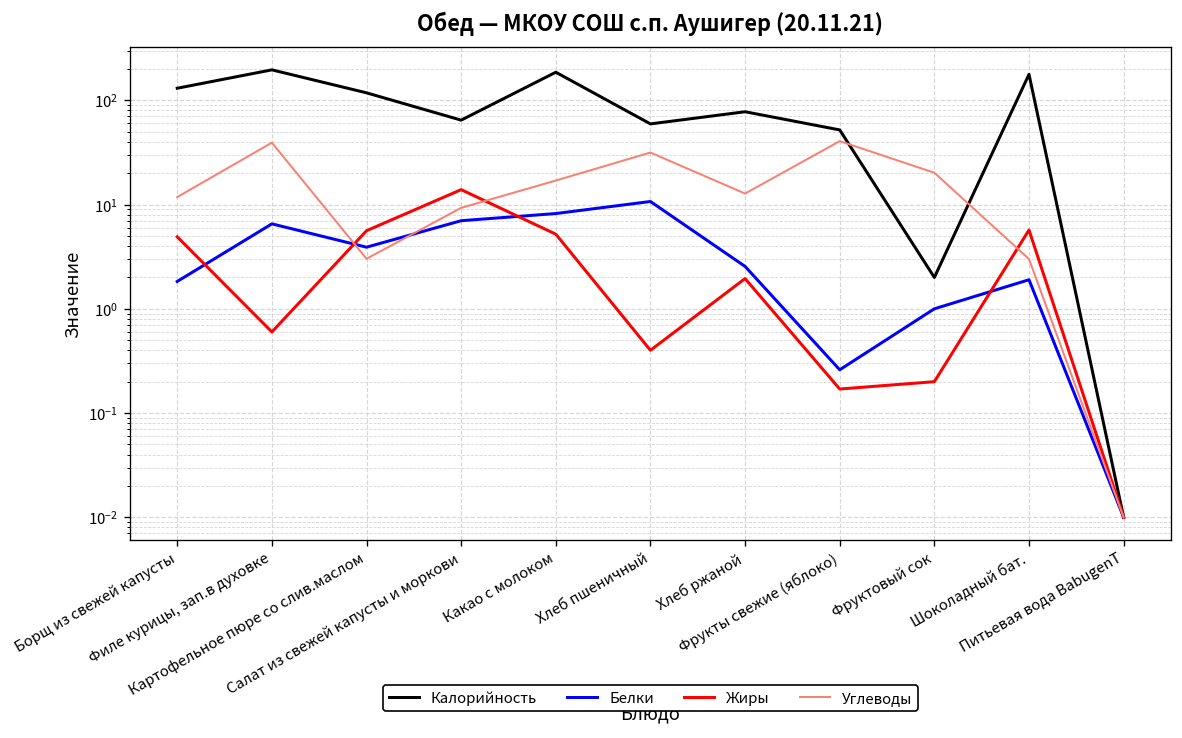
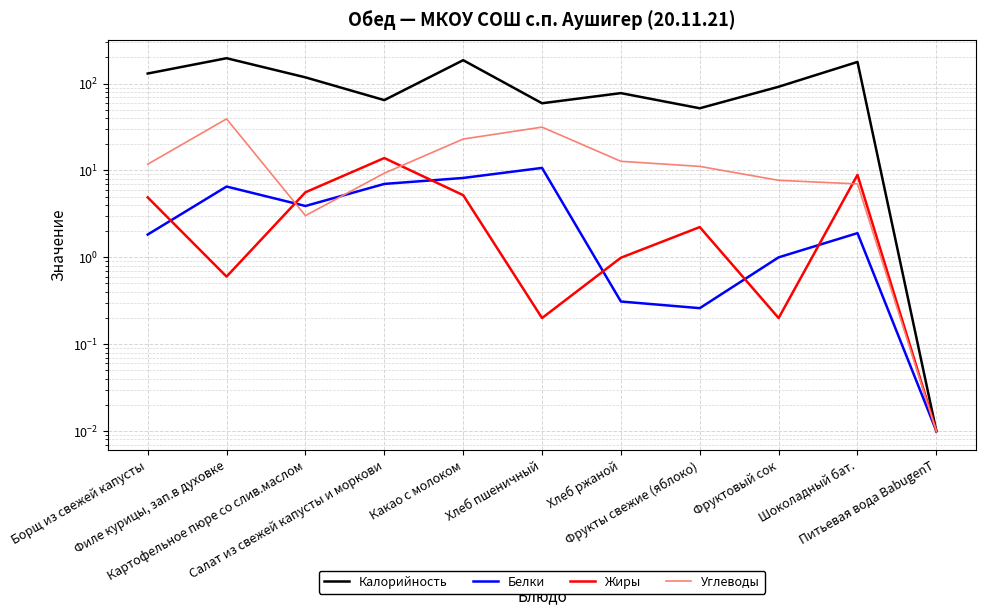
  {
    "Калорийность": {
      "Борщ из свежей капусты": 130,
      "Филе курицы, зап.в духовке": 200,
      "Картофельное пюре со слив.маслом": 120,
      "Салат из свежей капусты и моркови": 60,
      "Какао с молоком": 190,
      "Хлеб пшеничный": 60,
      "Хлеб ржаной": 80,
      "Фрукты свежие (яблоко)": 50,
-     "Фруктовый сок": 2,
+     "Фруктовый сок": 90,
      "Шоколадный бат.": 180
    },
    "Белки": {
      "Борщ из свежей капусты": 1.8,
      "Филе курицы, зап.в духовке": 7,
      "Картофельное пюре со слив.маслом": 4,
      "Салат из свежей капусты и моркови": 7,
      "Какао с молоком": 8,
      "Хлеб пшеничный": 11,
-     "Хлеб ржаной": 2.6,
+     "Хлеб ржаной": 0.31,
      "Фрукты свежие (яблоко)": 0.26,
      "Фруктовый сок": 1.0,
      "Шоколадный бат.": 1.9
    },
    "Жиры": {
      "Борщ из свежей капусты": 5,
      "Филе курицы, зап.в духовке": 0.6,
      "Картофельное пюре со слив.маслом": 6,
      "Салат из свежей капусты и моркови": 14,
      "Какао с молоком": 5,
-     "Хлеб пшеничный": 0.4,
-     "Хлеб ржаной": 2.0,
-     "Фрукты свежие (яблоко)": 0.17,
+     "Хлеб пшеничный": 0.2,
+     "Хлеб ржаной": 1.0,
+     "Фрукты свежие (яблоко)": 2.2,
      "Фруктовый сок": 0.20,
-     "Шоколадный бат.": 6
+     "Шоколадный бат.": 9
    },
    "Углеводы": {
      "Борщ из свежей капусты": 12,
      "Филе курицы, зап.в духовке": 40,
      "Картофельное пюре со слив.маслом": 3,
      "Салат из свежей капусты и моркови": 9,
-     "Какао с молоком": 17,
+     "Какао с молоком": 23,
      "Хлеб пшеничный": 32,
      "Хлеб ржаной": 13,
-     "Фрукты свежие (яблоко)": 40,
-     "Фруктовый сок": 20,
-     "Шоколадный бат.": 3
+     "Фрукты свежие (яблоко)": 11,
+     "Фруктовый сок": 8,
+     "Шоколадный бат.": 7
    }
  }
